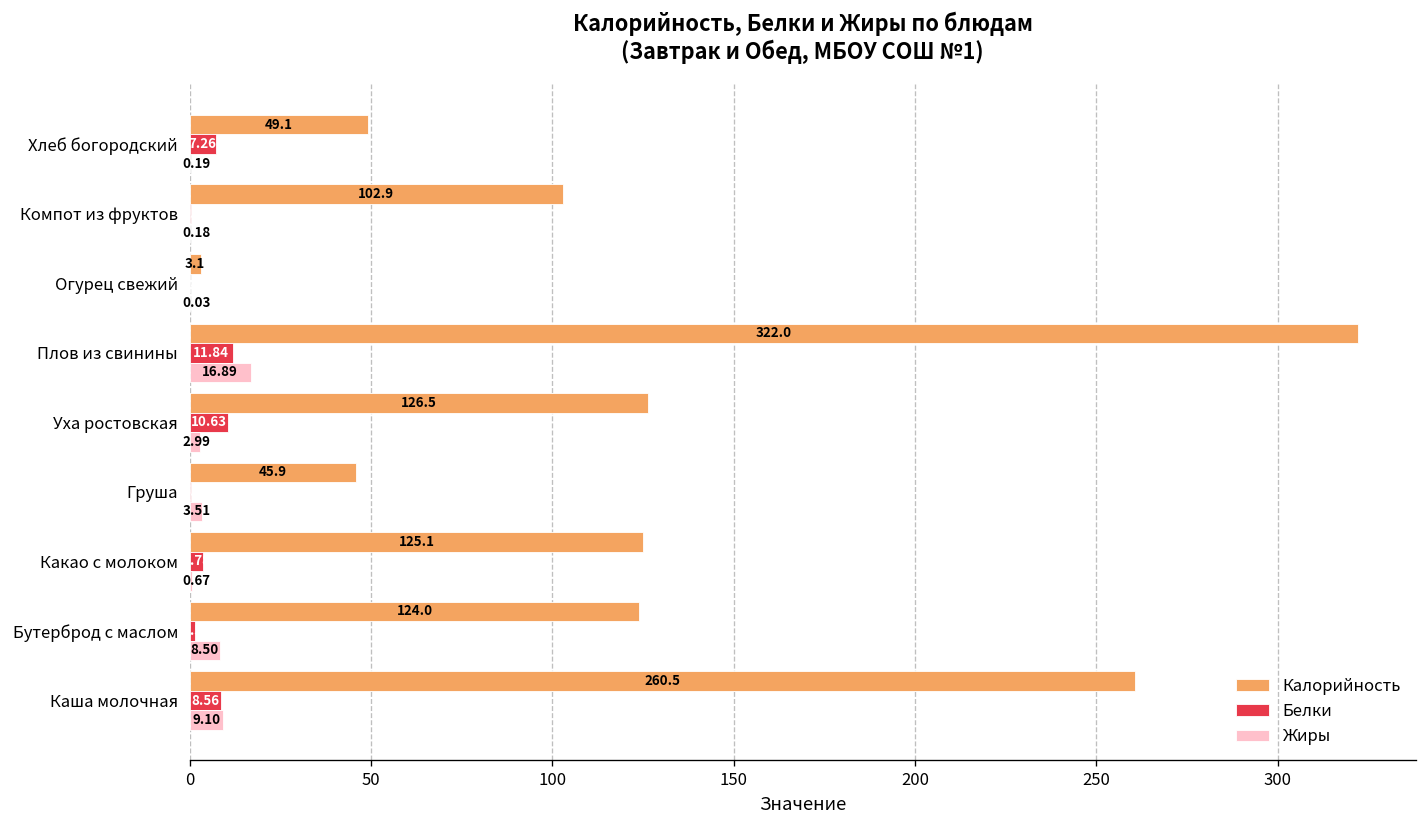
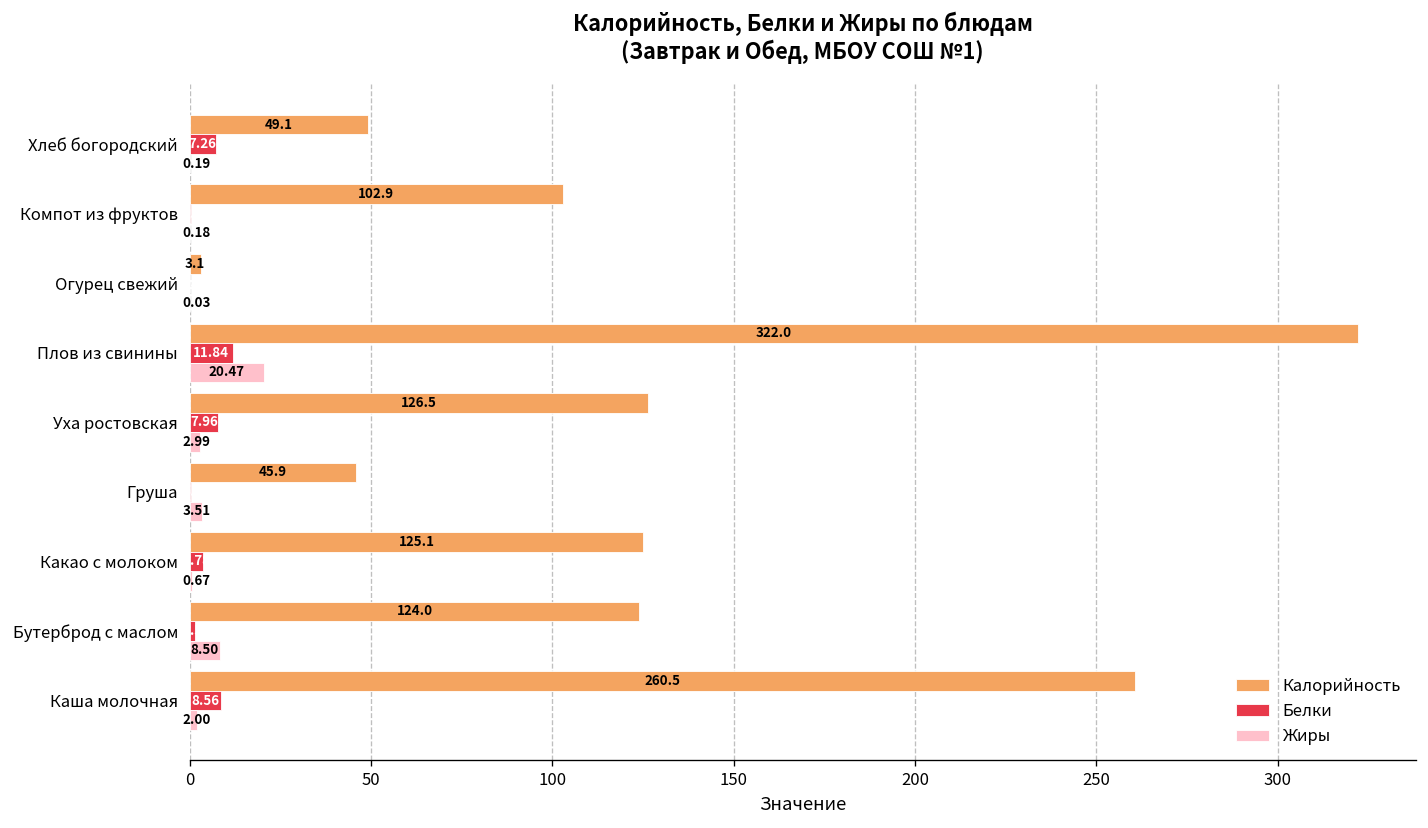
  {
    "Калорийность": {
      "Хлеб богородский": 49.1,
      "Компот из фруктов": 102.9,
      "Огурец свежий": 3.1,
      "Плов из свинины": 322.0,
      "Уха ростовская": 126.5,
      "Груша": 45.9,
      "Какао с молоком": 125.1,
      "Бутерброд с маслом": 124.0,
      "Каша молочная": 260.5
    },
    "Белки": {
      "Хлеб богородский": 7.26,
      "Плов из свинины": 11.84,
-     "Уха ростовская": 10.63,
+     "Уха ростовская": 7.96,
      "Каша молочная": 8.56
    },
    "Жиры": {
      "Хлеб богородский": 0.19,
      "Компот из фруктов": 0.18,
      "Огурец свежий": 0.03,
-     "Плов из свинины": 16.89,
+     "Плов из свинины": 20.47,
      "Уха ростовская": 2.99,
      "Груша": 3.51,
      "Какао с молоком": 0.67,
      "Бутерброд с маслом": 8.50,
-     "Каша молочная": 9.10
+     "Каша молочная": 2.00
    }
  }
